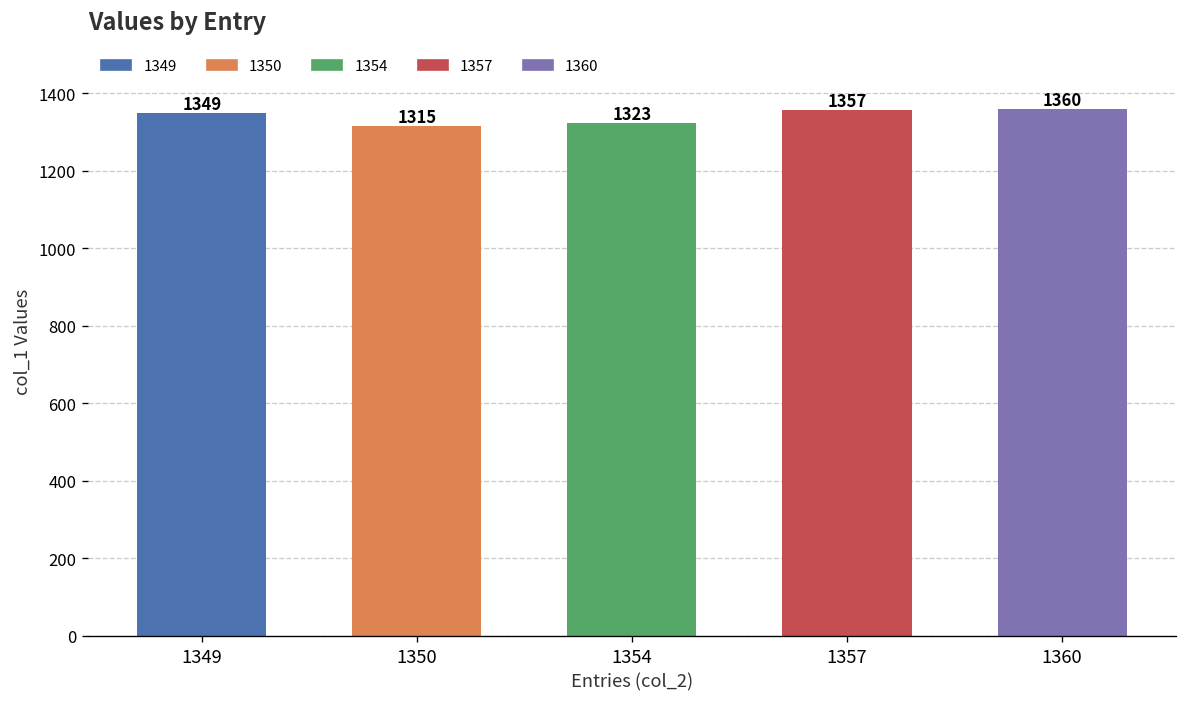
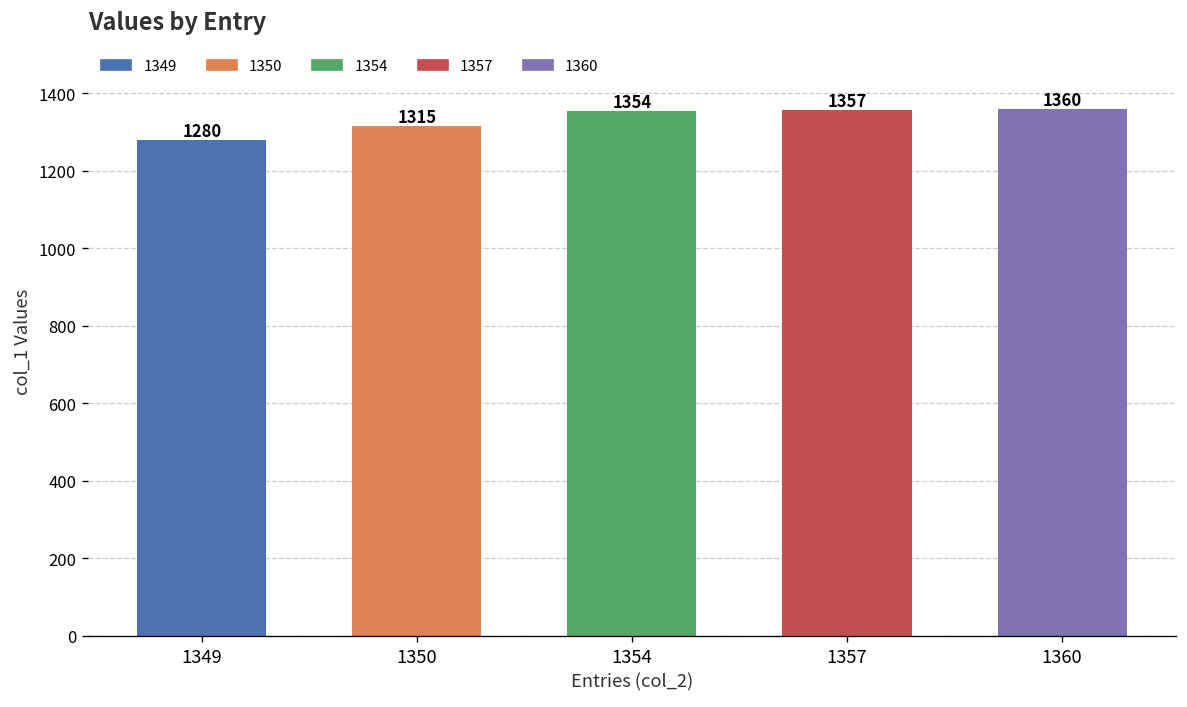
  {
-   "1349": 1349,
+   "1349": 1280,
    "1350": 1315,
-   "1354": 1323,
+   "1354": 1354,
    "1357": 1357,
    "1360": 1360
  }
